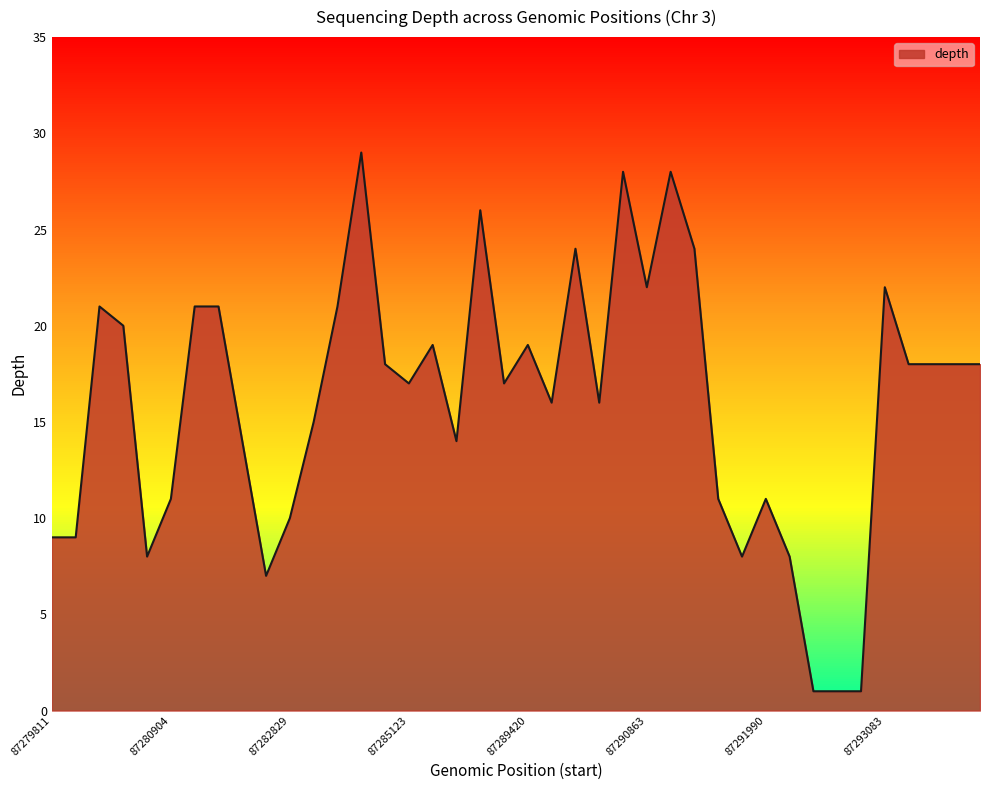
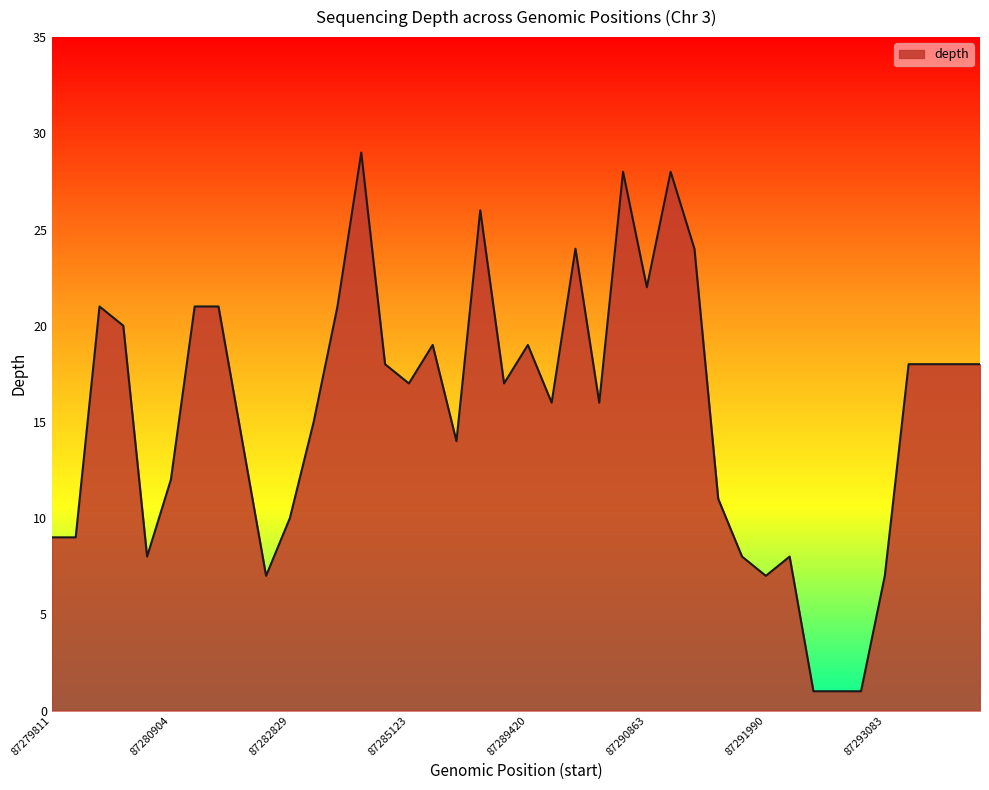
  {
    "87279811": 9,
-   "87280904": 11,
+   "87280904": 12,
    "87282829": 10,
    "87285123": 17,
    "87289420": 19,
    "87290863": 22,
-   "87291990": 11,
-   "87293083": 22
+   "87291990": 7,
+   "87293083": 7
  }
